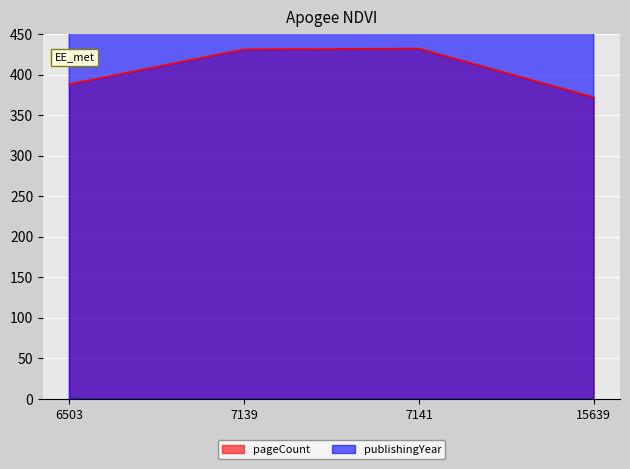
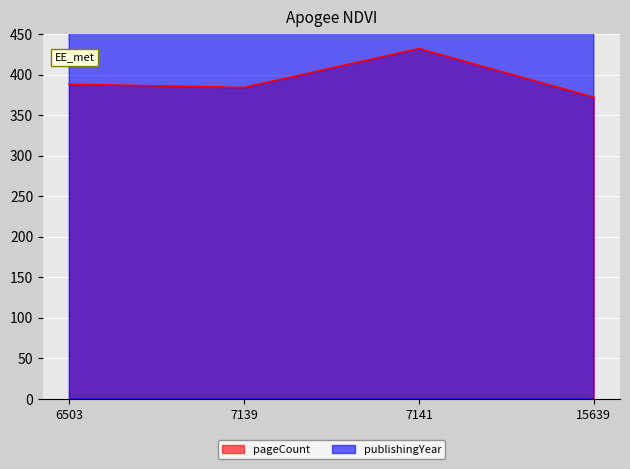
  {
    "pageCount": {
      "6503": 390,
-     "7139": 430,
+     "7139": 380,
      "7141": 430,
      "15639": 370
    }
  }
